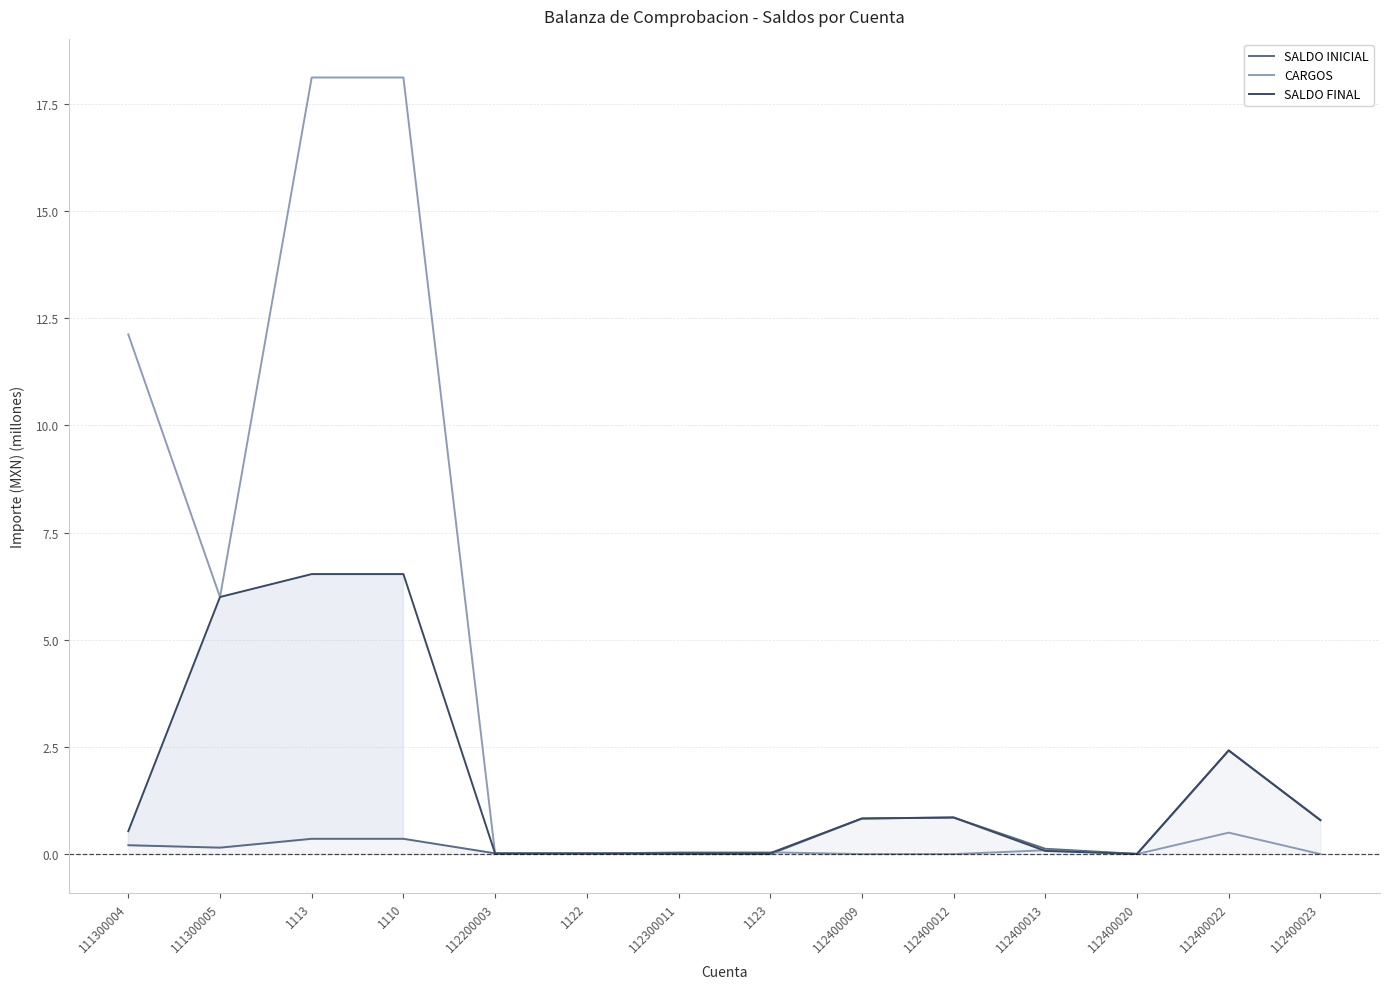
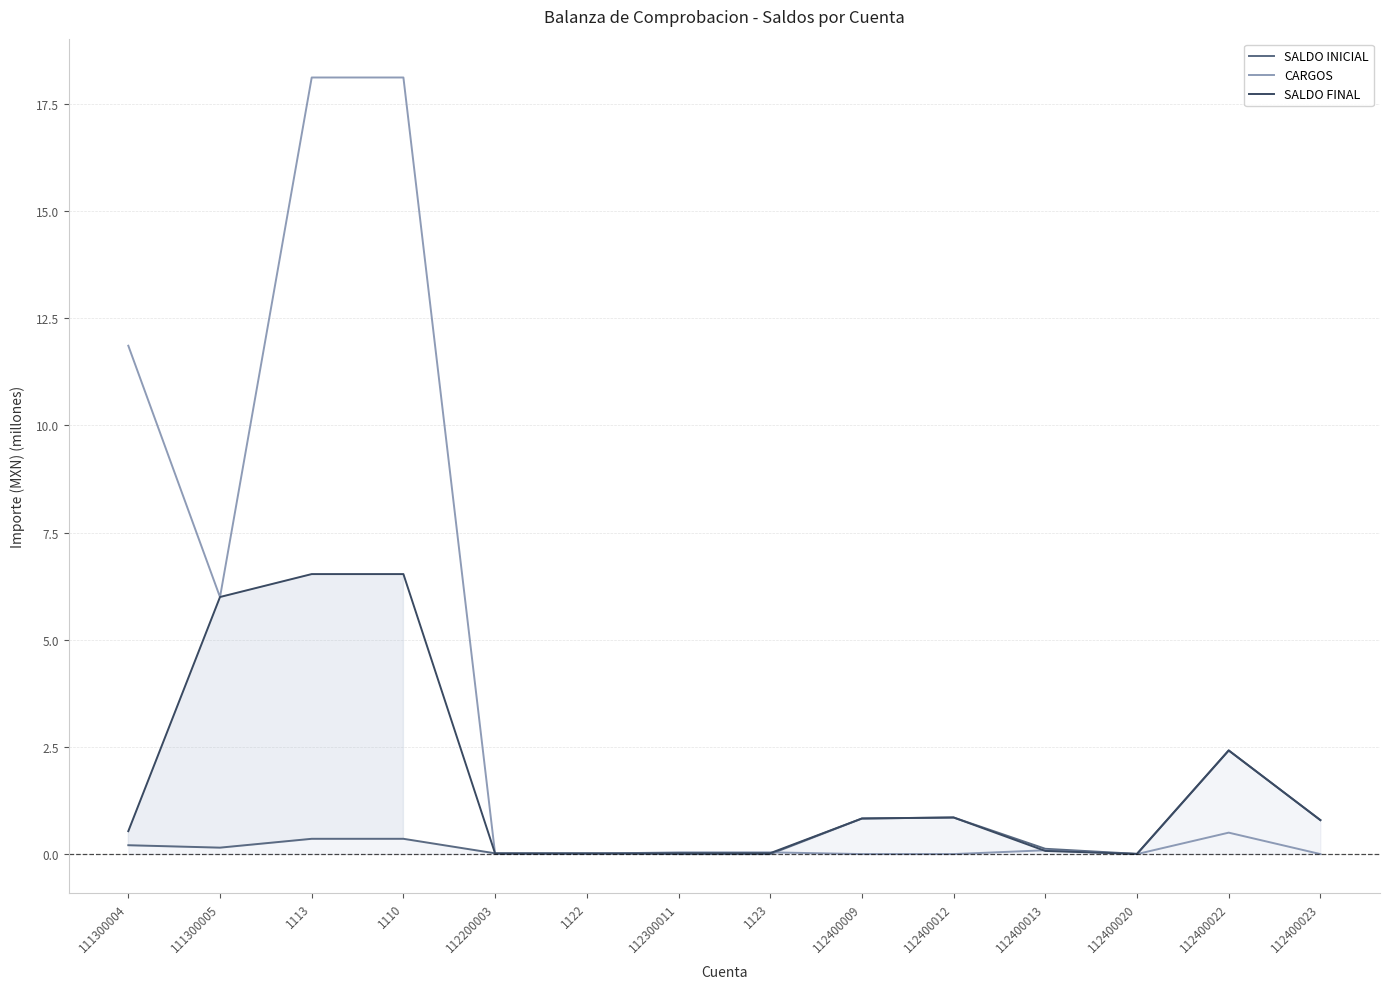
  {
    "CARGOS": {
-     "111300004": 12.1,
+     "111300004": 11.9,
      "1113": 18.1,
      "1110": 18.1,
      "112400009": 0.0,
      "112400012": 0.0,
      "112400022": 0.5,
      "112400023": 0.0
    }
  }
